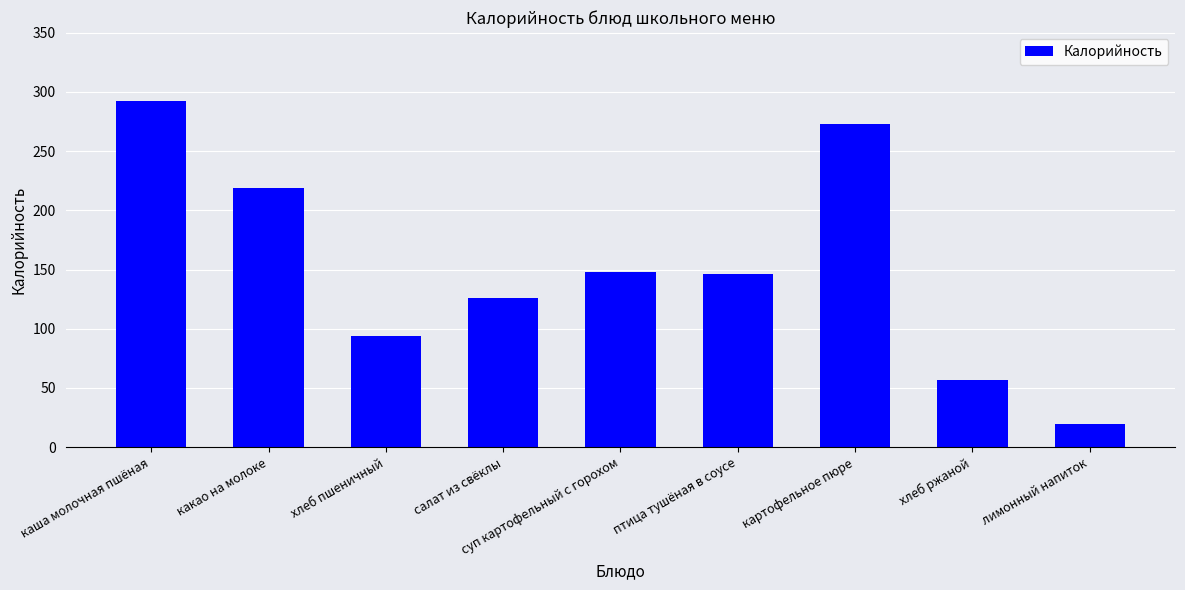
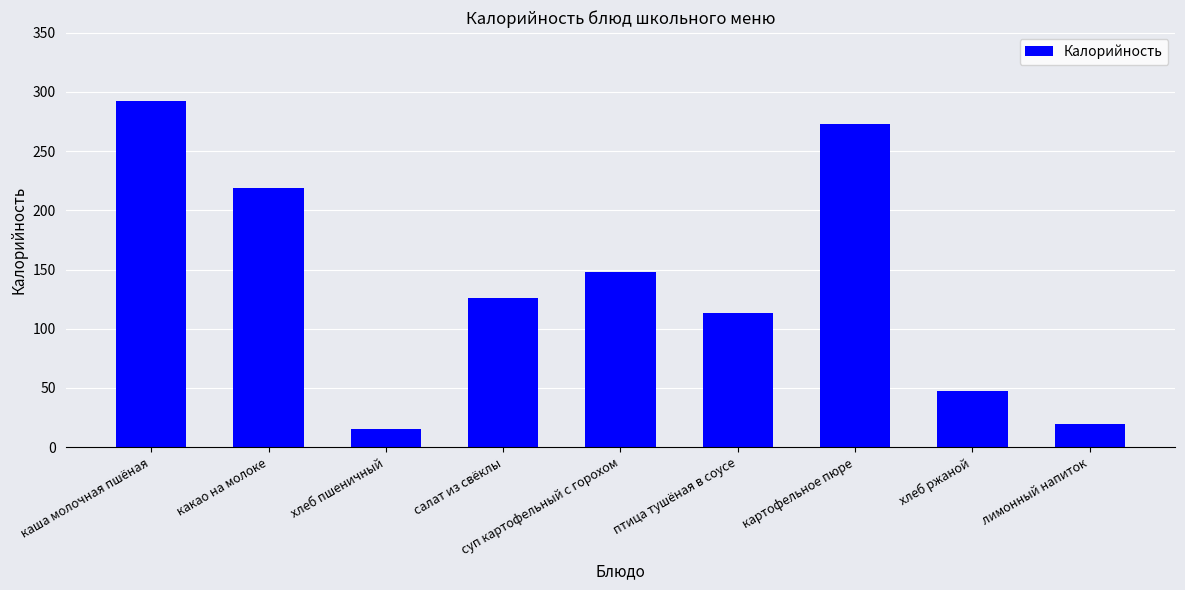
  {
    "каша молочная пшёная": 292,
    "какао на молоке": 219,
-   "хлеб пшеничный": 94,
+   "хлеб пшеничный": 15,
    "салат из свёклы": 126,
    "суп картофельный с горохом": 148,
-   "птица тушёная в соусе": 147,
+   "птица тушёная в соусе": 113,
    "картофельное пюре": 273,
-   "хлеб ржаной": 57,
+   "хлеб ржаной": 47,
    "лимонный напиток": 20
  }
